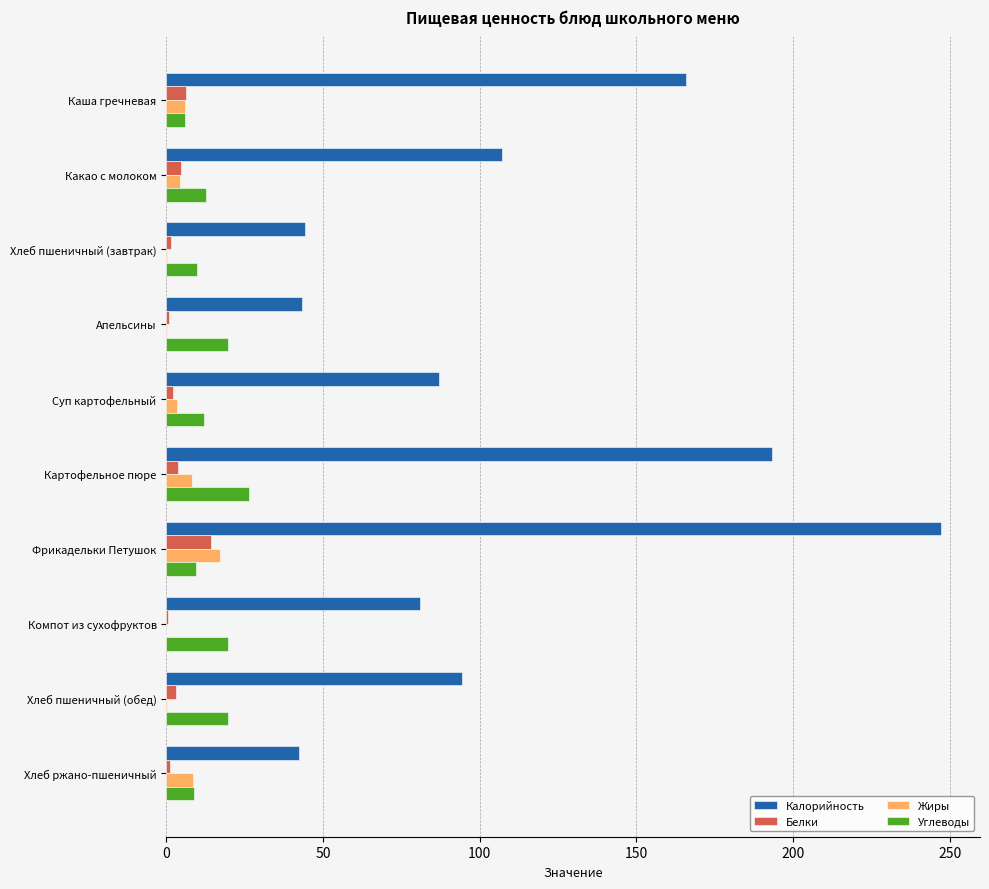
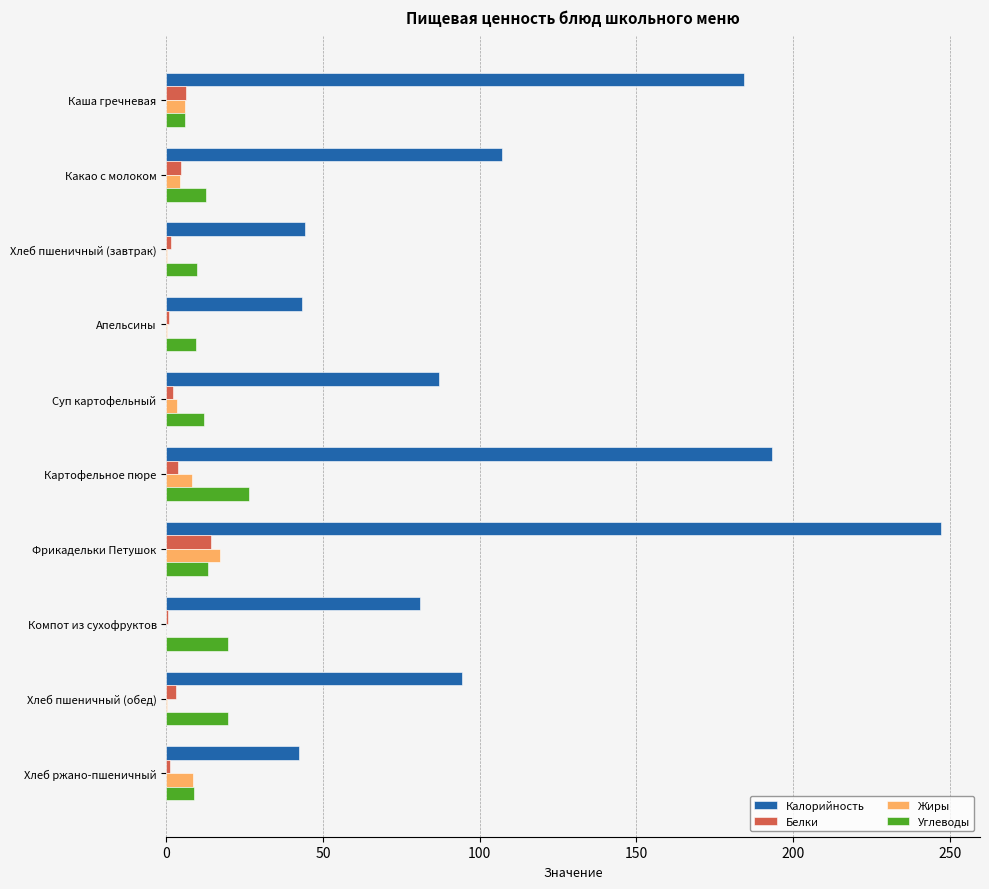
  {
    "Калорийность": {
-     "Каша гречневая": 166,
+     "Каша гречневая": 184,
      "Какао с молоком": 107,
      "Хлеб пшеничный (завтрак)": 44,
      "Апельсины": 43,
      "Суп картофельный": 87,
      "Картофельное пюре": 193,
      "Фрикадельки Петушок": 247,
      "Компот из сухофруктов": 81,
      "Хлеб пшеничный (обед)": 94,
      "Хлеб ржано-пшеничный": 42
    },
    "Белки": {
      "Каша гречневая": 6,
      "Какао с молоком": 5,
      "Хлеб пшеничный (завтрак)": 2,
      "Апельсины": 1,
      "Суп картофельный": 2,
      "Картофельное пюре": 4,
      "Фрикадельки Петушок": 14,
      "Хлеб пшеничный (обед)": 3,
      "Хлеб ржано-пшеничный": 1
    },
    "Жиры": {
      "Каша гречневая": 6,
      "Какао с молоком": 4,
      "Суп картофельный": 3,
      "Картофельное пюре": 8,
      "Фрикадельки Петушок": 17,
      "Компот из сухофруктов": 0,
      "Хлеб ржано-пшеничный": 8
    },
    "Углеводы": {
      "Каша гречневая": 6,
      "Какао с молоком": 13,
      "Хлеб пшеничный (завтрак)": 10,
-     "Апельсины": 20,
+     "Апельсины": 10,
      "Суп картофельный": 12,
      "Картофельное пюре": 26,
-     "Фрикадельки Петушок": 10,
+     "Фрикадельки Петушок": 13,
      "Компот из сухофруктов": 20,
      "Хлеб пшеничный (обед)": 20,
      "Хлеб ржано-пшеничный": 9
    }
  }
